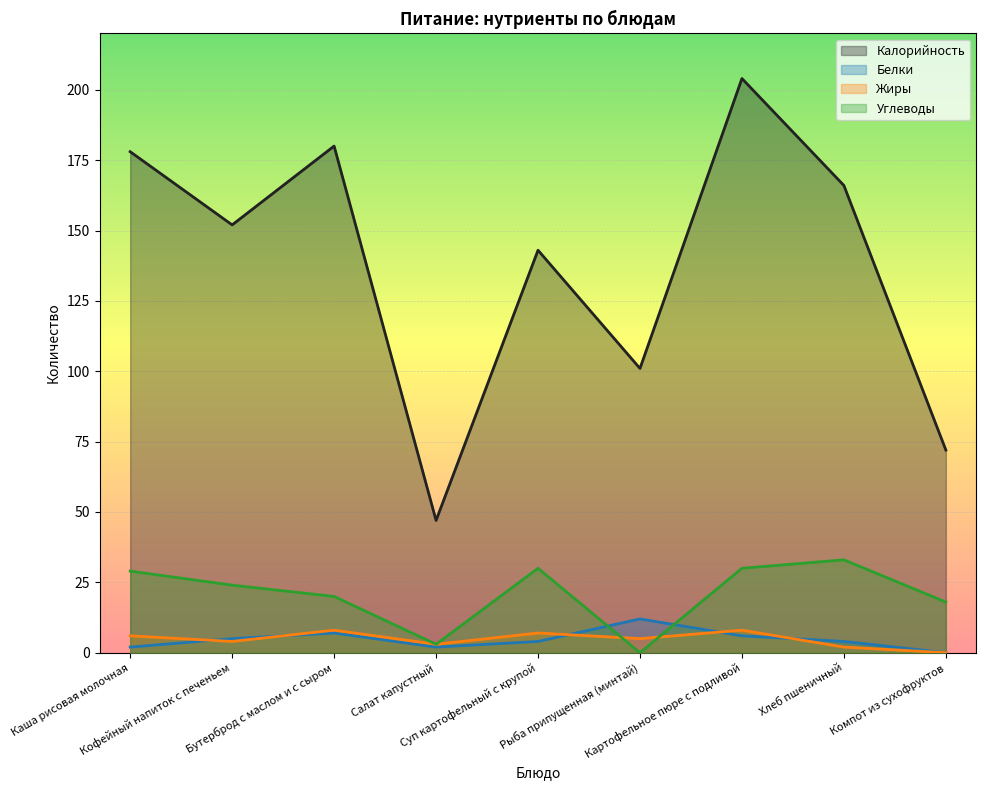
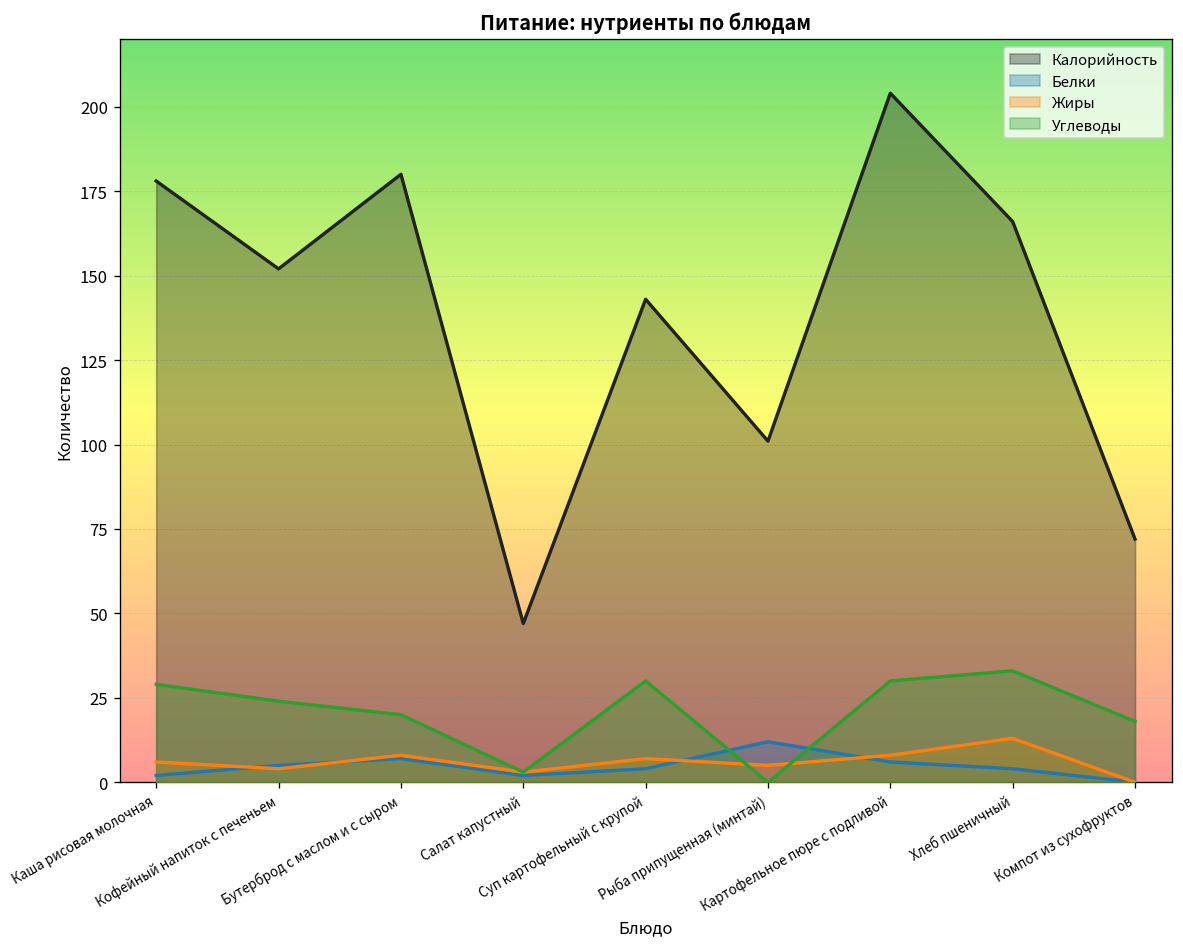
  {
    "Калорийность": {
      "Каша рисовая молочная": 178,
      "Кофейный напиток с печеньем": 152,
      "Бутерброд с маслом и с сыром": 180,
      "Салат капустный": 47,
      "Суп картофельный с крупой": 143,
      "Рыба припущенная (минтай)": 101,
      "Картофельное пюре с подливой": 204,
      "Хлеб пшеничный": 166,
      "Компот из сухофруктов": 72
    },
    "Белки": {
      "Каша рисовая молочная": 2,
      "Кофейный напиток с печеньем": 5,
      "Бутерброд с маслом и с сыром": 7,
      "Салат капустный": 2,
      "Суп картофельный с крупой": 4,
      "Рыба припущенная (минтай)": 12,
      "Картофельное пюре с подливой": 6,
      "Хлеб пшеничный": 4
    },
    "Жиры": {
      "Каша рисовая молочная": 6,
      "Кофейный напиток с печеньем": 4,
      "Бутерброд с маслом и с сыром": 8,
      "Суп картофельный с крупой": 7,
      "Рыба припущенная (минтай)": 5,
      "Картофельное пюре с подливой": 8,
-     "Хлеб пшеничный": 2
+     "Хлеб пшеничный": 13
    },
    "Углеводы": {
      "Каша рисовая молочная": 29,
      "Кофейный напиток с печеньем": 24,
      "Бутерброд с маслом и с сыром": 20,
      "Суп картофельный с крупой": 30,
      "Рыба припущенная (минтай)": 0,
      "Картофельное пюре с подливой": 30,
      "Хлеб пшеничный": 33,
      "Компот из сухофруктов": 18
    }
  }
